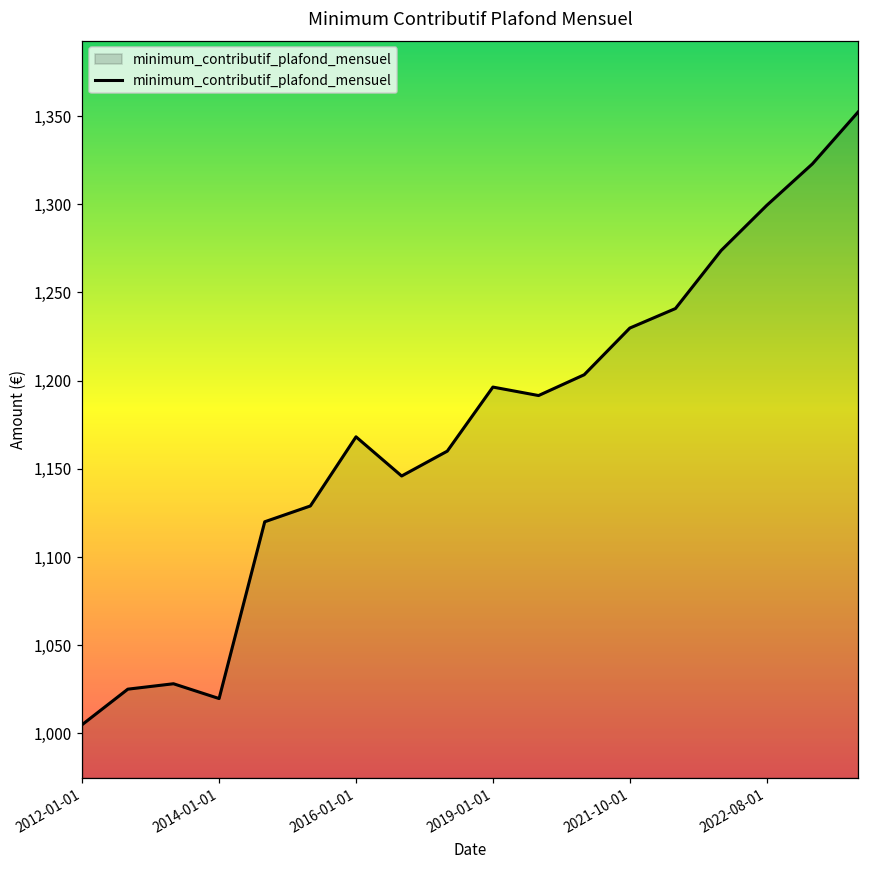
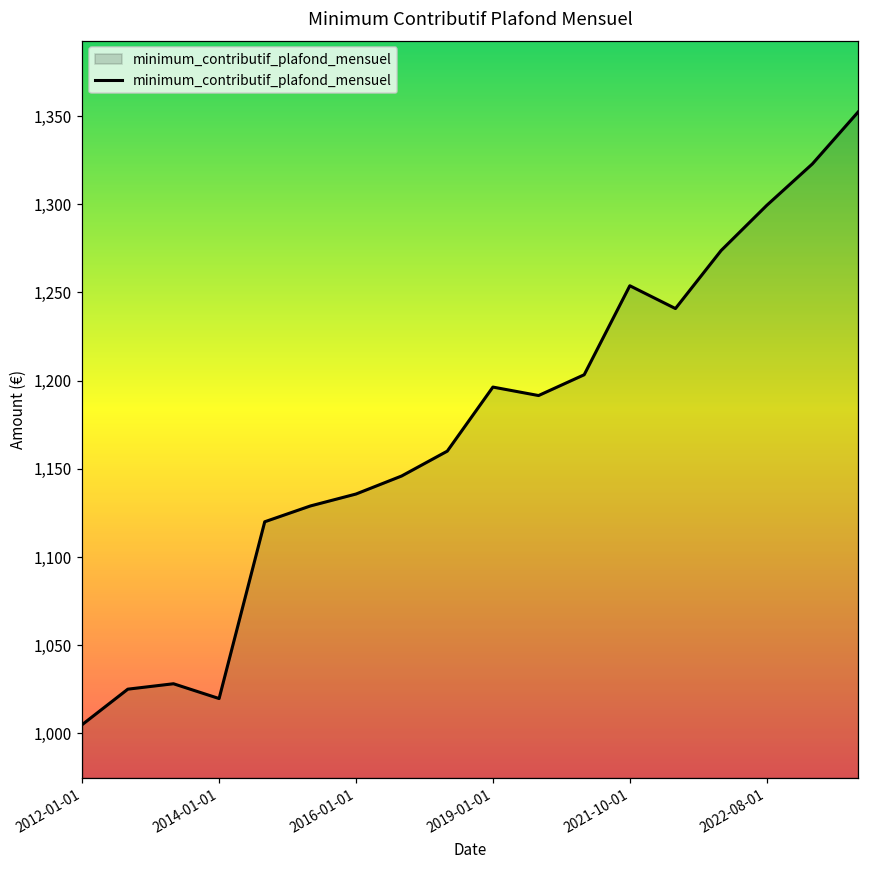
  {
    "2012-01-01": "1,005",
    "2014-01-01": "1,020",
-   "2016-01-01": "1,168",
+   "2016-01-01": "1,136",
    "2019-01-01": "1,196",
-   "2021-10-01": "1,230",
+   "2021-10-01": "1,254",
    "2022-08-01": "1,299"
  }
